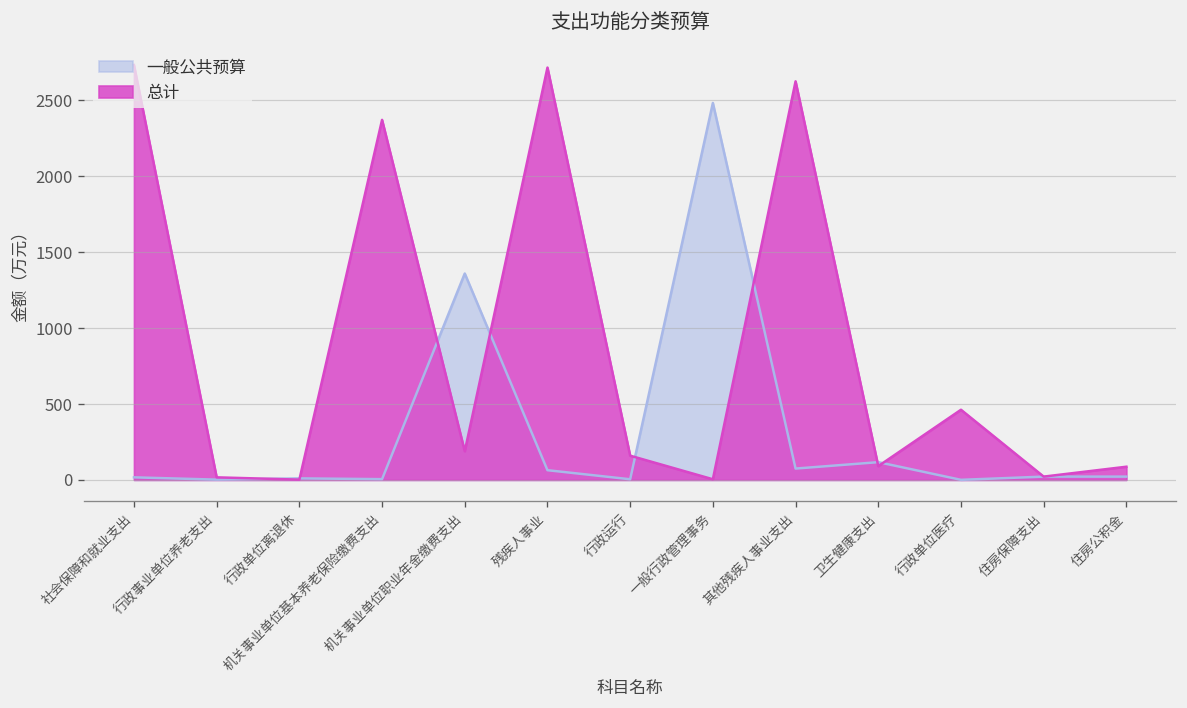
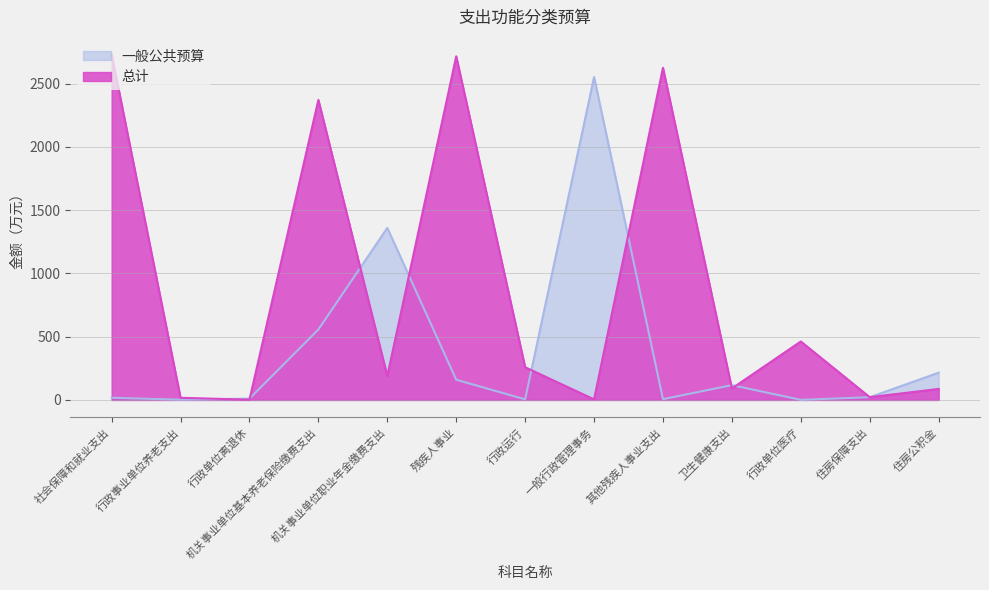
  {
    "一般公共预算": {
      "社会保障和就业支出": 20,
-     "机关事业单位基本养老保险缴费支出": 10,
+     "机关事业单位基本养老保险缴费支出": 560,
      "机关事业单位职业年金缴费支出": 1360,
-     "残疾人事业": 60,
+     "残疾人事业": 160,
      "行政运行": 0,
-     "一般行政管理事务": 2480,
-     "其他残疾人事业支出": 70,
+     "一般行政管理事务": 2550,
+     "其他残疾人事业支出": 10,
      "卫生健康支出": 120,
      "行政单位医疗": 0,
-     "住房公积金": 20
+     "住房公积金": 220
    },
    "总计": {
      "机关事业单位基本养老保险缴费支出": 2370,
      "机关事业单位职业年金缴费支出": 190,
      "残疾人事业": 2720,
-     "行政运行": 160,
+     "行政运行": 260,
      "一般行政管理事务": 0,
      "其他残疾人事业支出": 2630,
      "卫生健康支出": 90,
      "行政单位医疗": 460,
      "住房公积金": 90
    }
  }
